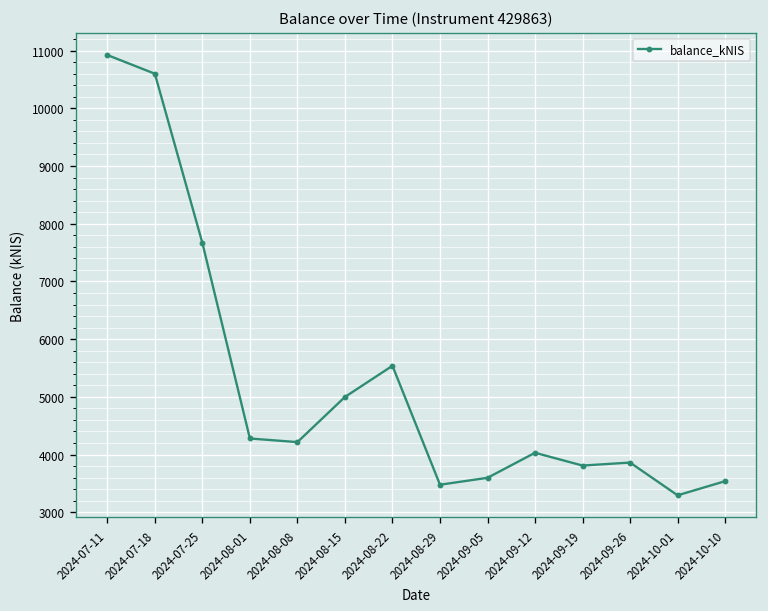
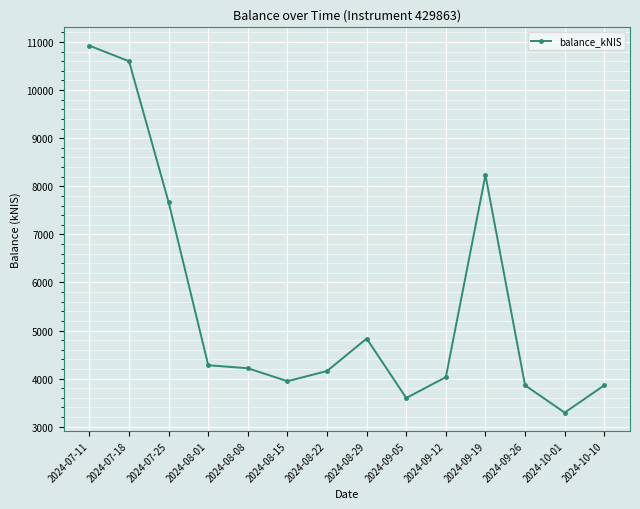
  {
    "2024-07-11": 10900,
    "2024-07-18": 10600,
    "2024-07-25": 7700,
    "2024-08-01": 4300,
    "2024-08-08": 4200,
-   "2024-08-15": 5000,
-   "2024-08-22": 5500,
-   "2024-08-29": 3500,
+   "2024-08-15": 3900,
+   "2024-08-22": 4200,
+   "2024-08-29": 4800,
    "2024-09-05": 3600,
    "2024-09-12": 4000,
-   "2024-09-19": 3800,
+   "2024-09-19": 8200,
    "2024-09-26": 3900,
    "2024-10-01": 3300,
-   "2024-10-10": 3500
+   "2024-10-10": 3900
  }
